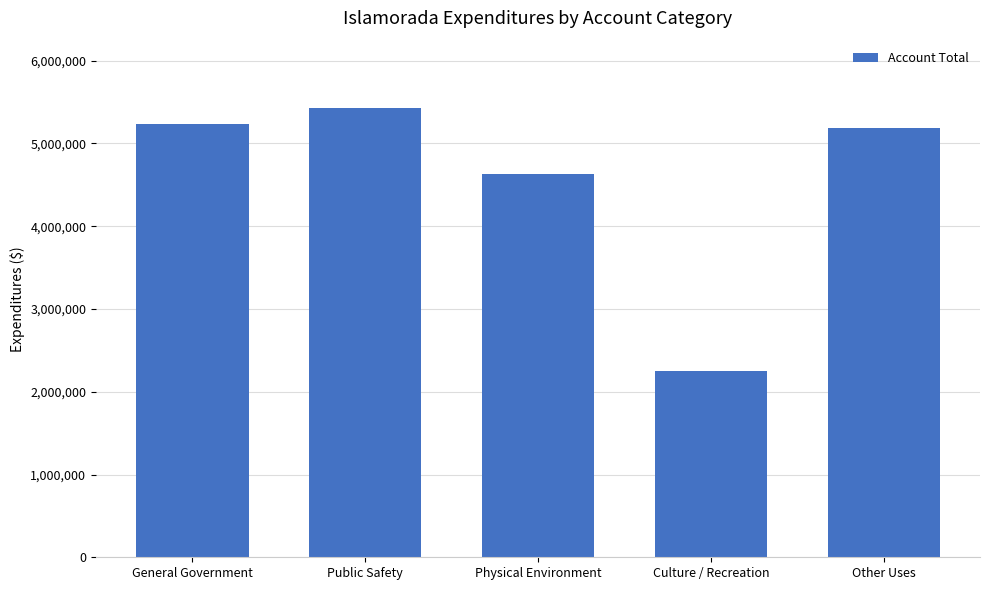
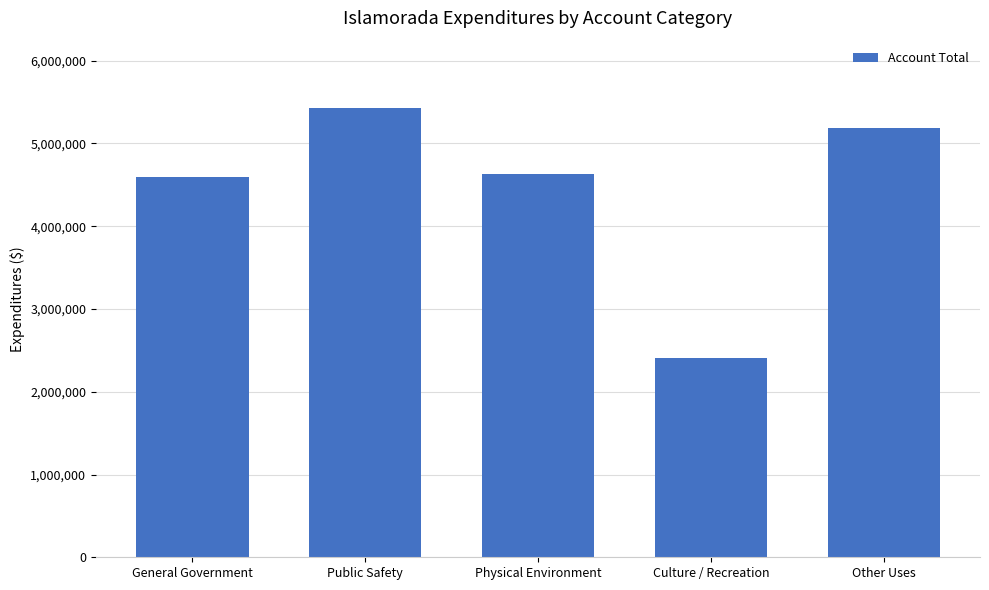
  {
-   "General Government": "5,200,000",
+   "General Government": "4,600,000",
    "Public Safety": "5,400,000",
    "Physical Environment": "4,600,000",
-   "Culture / Recreation": "2,300,000",
+   "Culture / Recreation": "2,400,000",
    "Other Uses": "5,200,000"
  }
